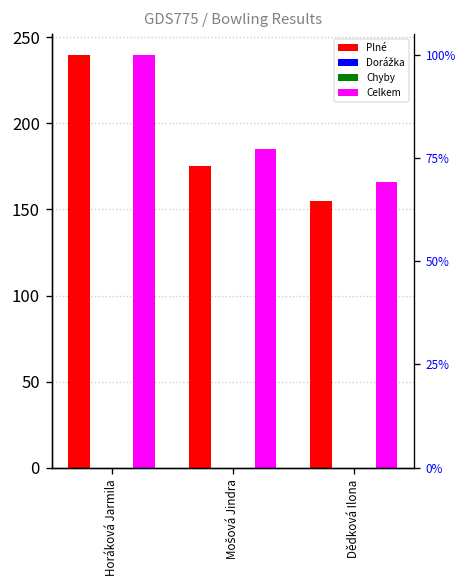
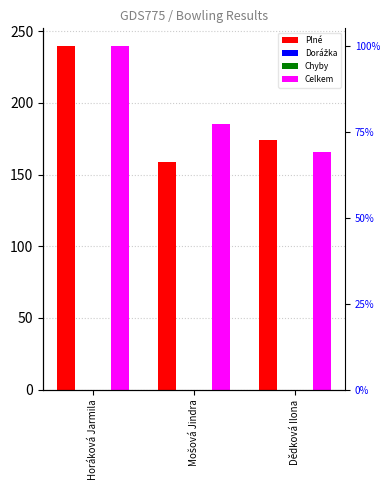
  {
    "Plné": {
      "Horáková Jarmila": 240,
-     "Mošová Jindra": 175,
-     "Dědková Ilona": 155
+     "Mošová Jindra": 159,
+     "Dědková Ilona": 174
    },
    "Dorážka": {
      "Horáková Jarmila": 0,
      "Mošová Jindra": 0,
      "Dědková Ilona": 0
    },
    "Chyby": {
      "Horáková Jarmila": 0,
      "Mošová Jindra": 0,
      "Dědková Ilona": 0
    },
    "Celkem": {
      "Horáková Jarmila": 240,
      "Mošová Jindra": 185,
      "Dědková Ilona": 166
    }
  }
